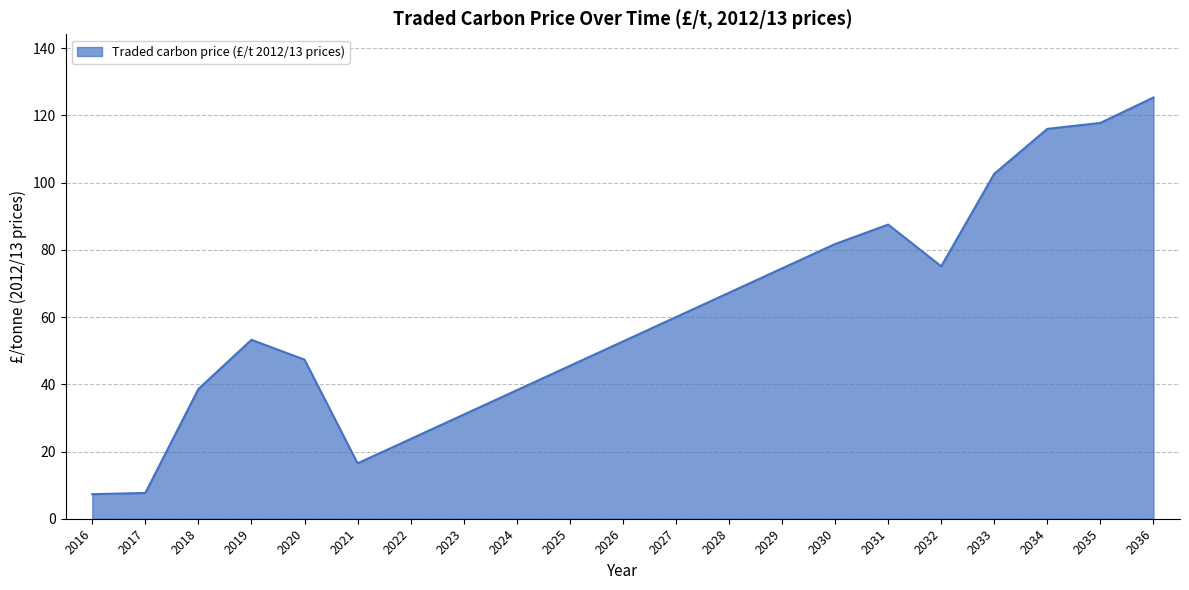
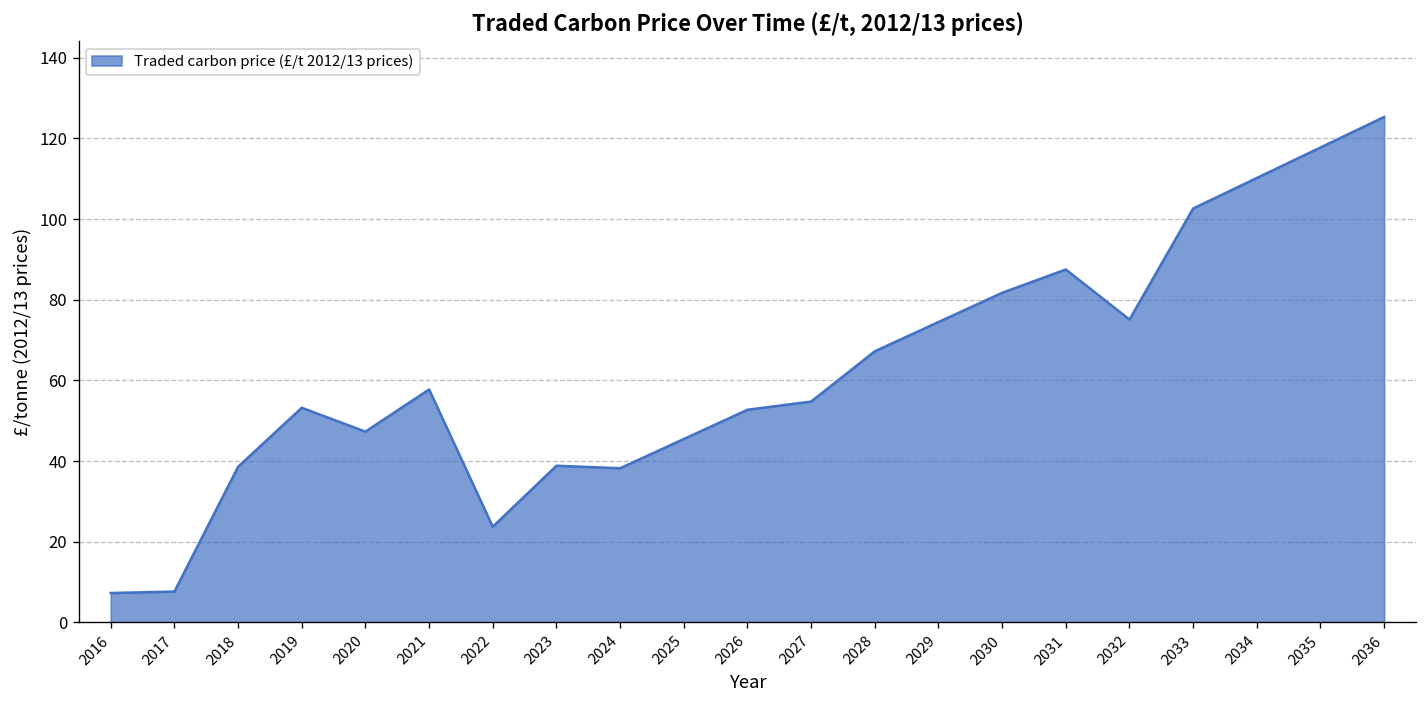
  {
    "2016": 7,
    "2017": 8,
    "2018": 39,
    "2019": 53,
    "2020": 47,
-   "2021": 16,
+   "2021": 58,
    "2022": 24,
-   "2023": 31,
+   "2023": 39,
    "2024": 38,
    "2025": 45,
    "2026": 53,
-   "2027": 60,
+   "2027": 55,
    "2028": 67,
    "2029": 74,
    "2030": 82,
    "2031": 88,
    "2032": 75,
    "2033": 103,
-   "2034": 116,
+   "2034": 110,
    "2035": 118,
    "2036": 125
  }
